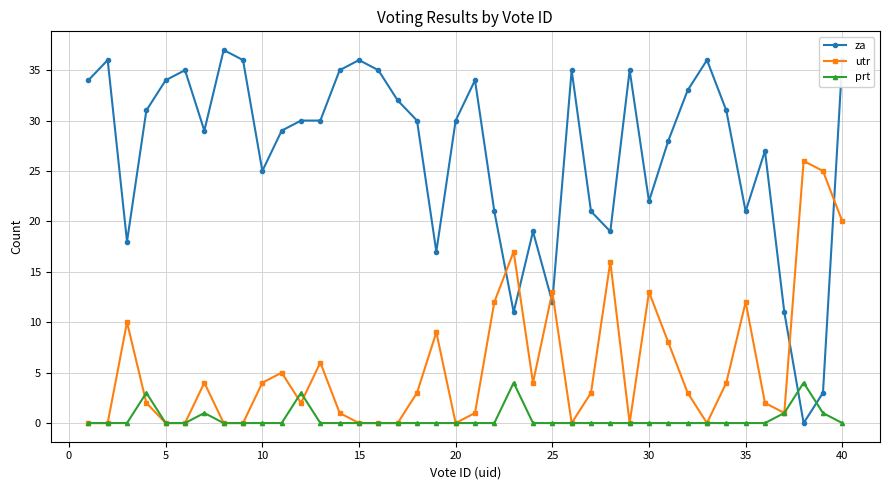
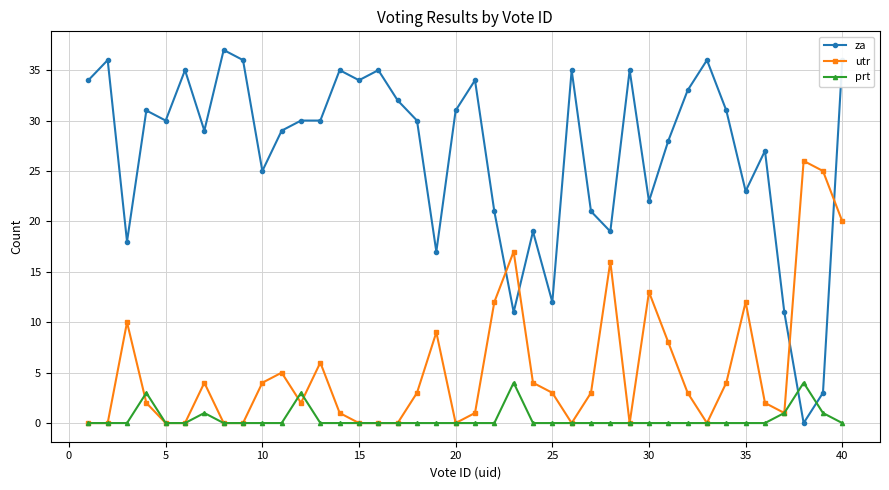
  {
    "za": {
-     "5": 34,
+     "5": 30,
      "10": 25,
-     "15": 36,
-     "20": 30,
+     "15": 34,
+     "20": 31,
      "25": 12,
      "30": 22,
-     "35": 21
+     "35": 23
    },
    "utr": {
      "10": 4,
-     "25": 13,
+     "25": 3,
      "30": 13,
      "35": 12,
      "40": 20
    },
    "prt": {
      "10": 0,
      "25": 0,
      "30": 0,
      "35": 0,
      "40": 0
    }
  }
